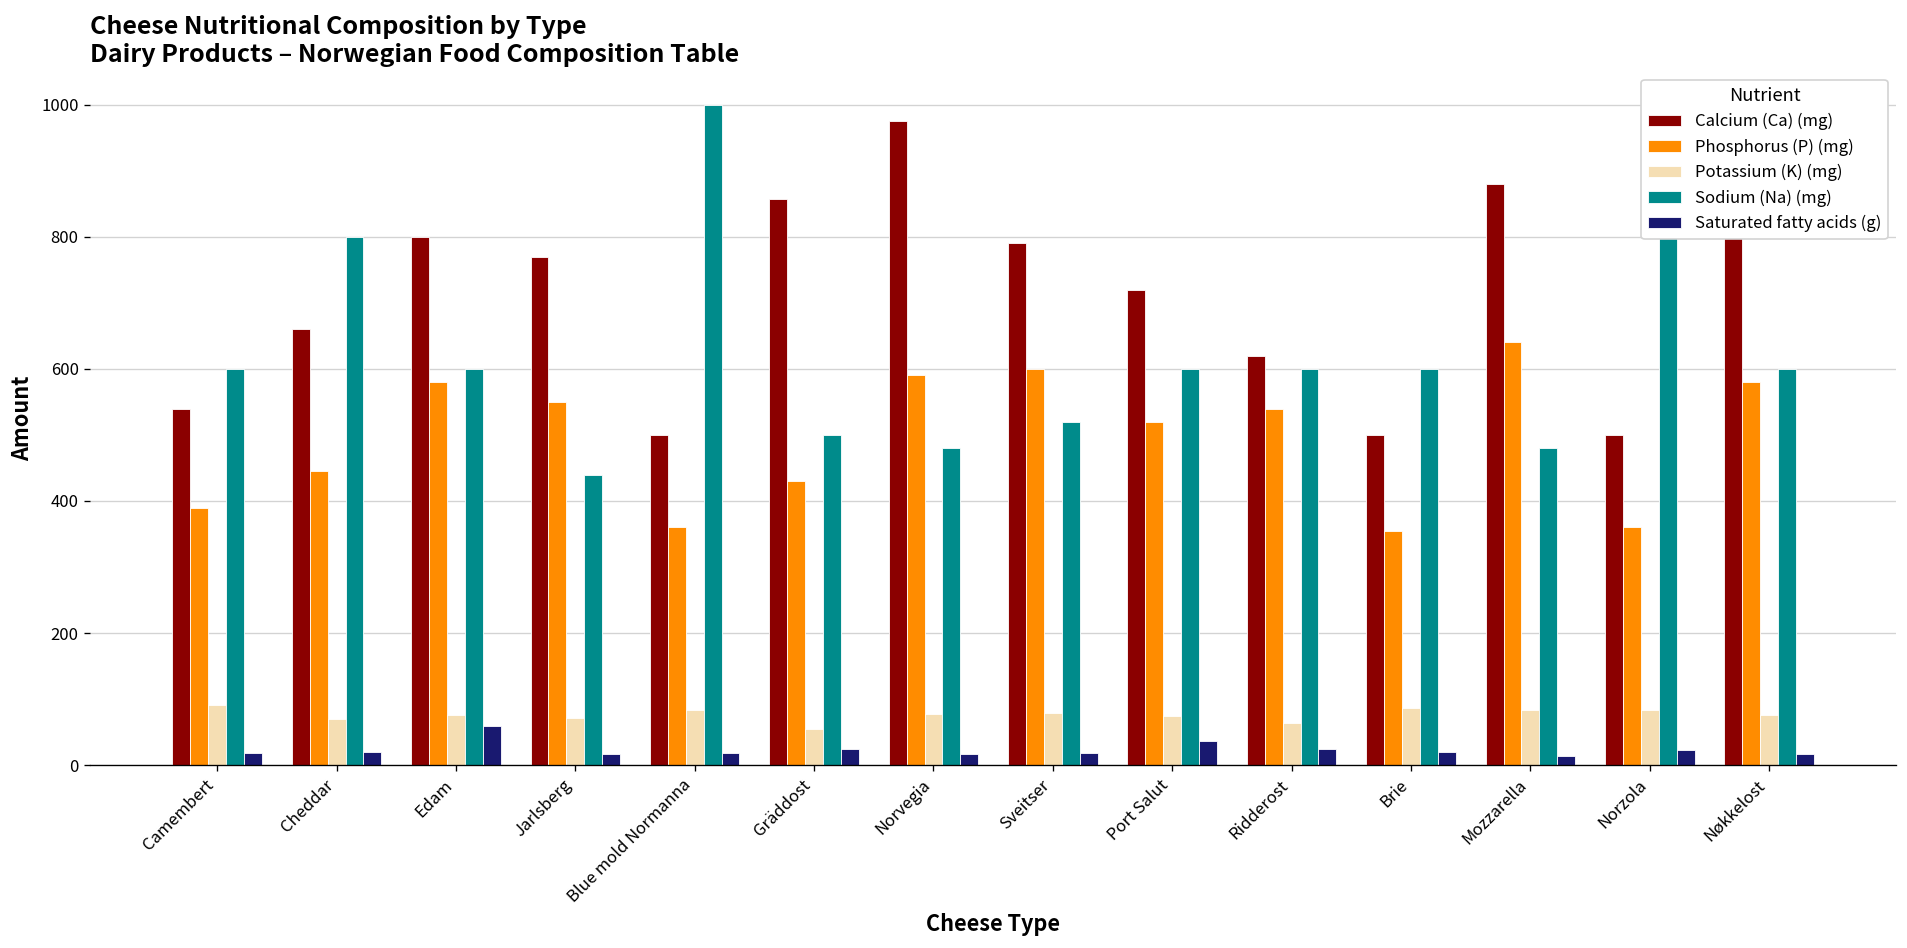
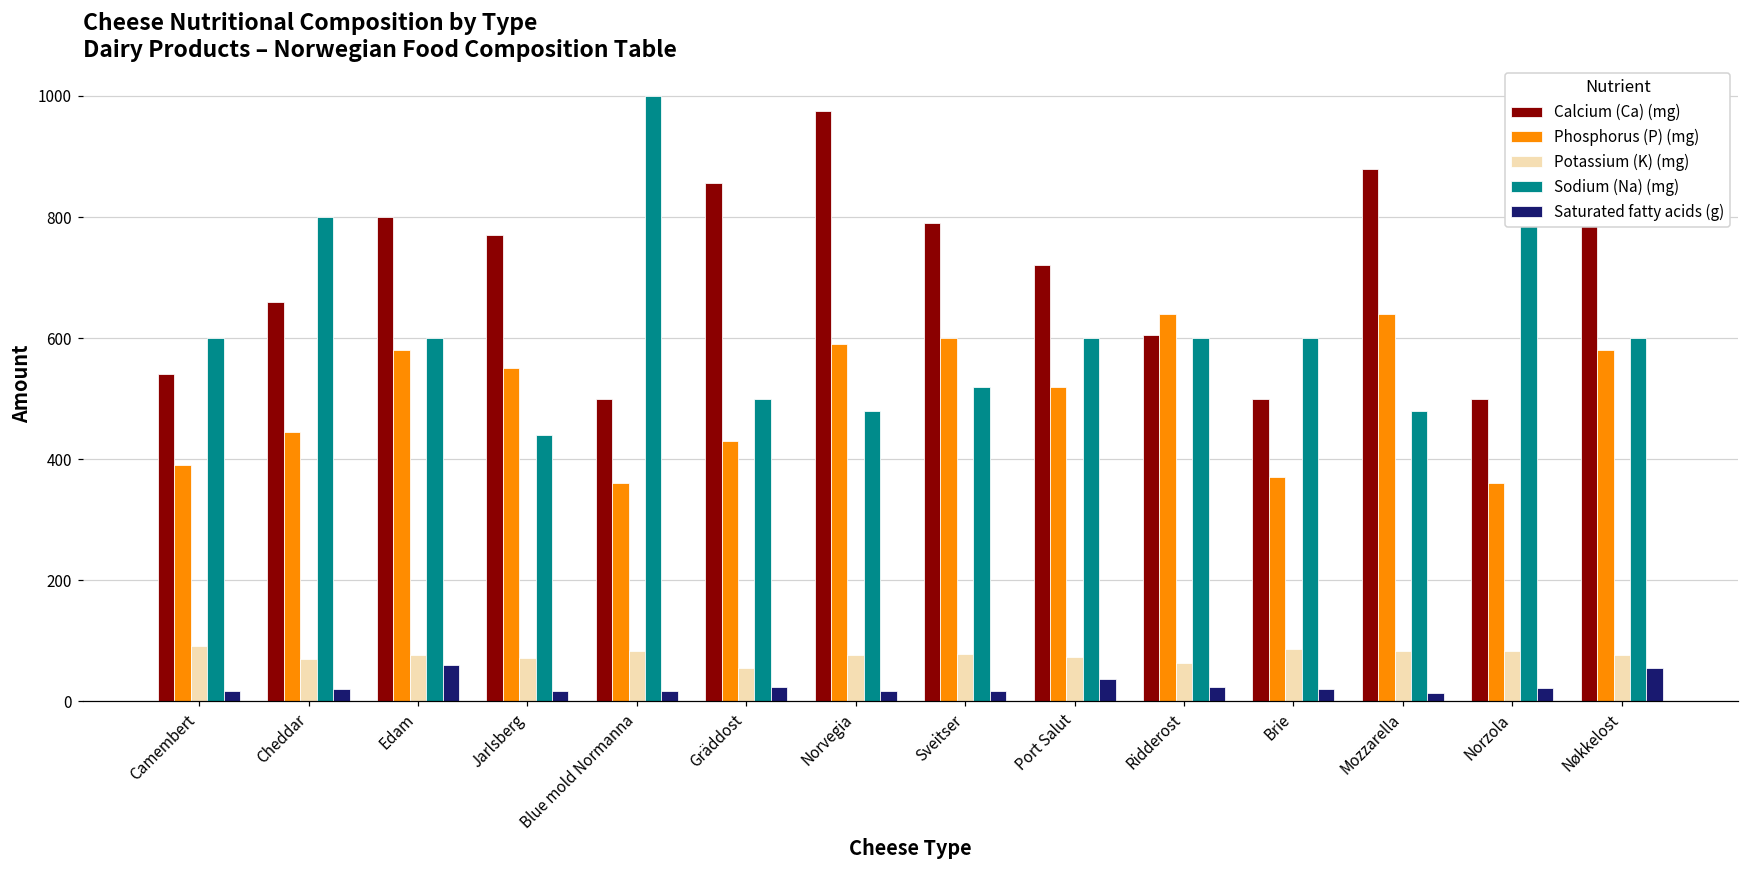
  {
    "Calcium (Ca) (mg)": {
      "Camembert": 540,
      "Cheddar": 660,
      "Edam": 800,
      "Jarlsberg": 770,
      "Blue mold Normanna": 500,
      "Gräddost": 860,
      "Norvegia": 980,
      "Sveitser": 790,
      "Port Salut": 720,
-     "Ridderost": 620,
+     "Ridderost": 610,
      "Brie": 500,
      "Mozzarella": 880,
      "Norzola": 500
    },
    "Phosphorus (P) (mg)": {
      "Camembert": 390,
      "Cheddar": 450,
      "Edam": 580,
      "Jarlsberg": 550,
      "Blue mold Normanna": 360,
      "Gräddost": 430,
      "Norvegia": 590,
      "Sveitser": 600,
      "Port Salut": 520,
-     "Ridderost": 540,
-     "Brie": 350,
+     "Ridderost": 640,
+     "Brie": 370,
      "Mozzarella": 640,
      "Norzola": 360,
      "Nøkkelost": 580
    },
    "Potassium (K) (mg)": {
      "Camembert": 90,
      "Cheddar": 70,
      "Edam": 80,
      "Jarlsberg": 70,
      "Blue mold Normanna": 80,
      "Gräddost": 60,
      "Norvegia": 80,
      "Sveitser": 80,
      "Port Salut": 70,
      "Ridderost": 60,
      "Brie": 90,
      "Mozzarella": 80,
      "Norzola": 80,
      "Nøkkelost": 80
    },
    "Sodium (Na) (mg)": {
      "Camembert": 600,
      "Cheddar": 800,
      "Edam": 600,
      "Jarlsberg": 440,
      "Blue mold Normanna": 1000,
      "Gräddost": 500,
      "Norvegia": 480,
      "Sveitser": 520,
      "Port Salut": 600,
      "Ridderost": 600,
      "Brie": 600,
      "Mozzarella": 480,
      "Nøkkelost": 600
    },
    "Saturated fatty acids (g)": {
      "Camembert": 20,
      "Cheddar": 20,
      "Edam": 60,
      "Jarlsberg": 20,
      "Blue mold Normanna": 20,
      "Gräddost": 20,
      "Norvegia": 20,
      "Sveitser": 20,
      "Port Salut": 40,
      "Ridderost": 20,
      "Brie": 20,
      "Mozzarella": 10,
      "Norzola": 20,
-     "Nøkkelost": 20
+     "Nøkkelost": 60
    }
  }
